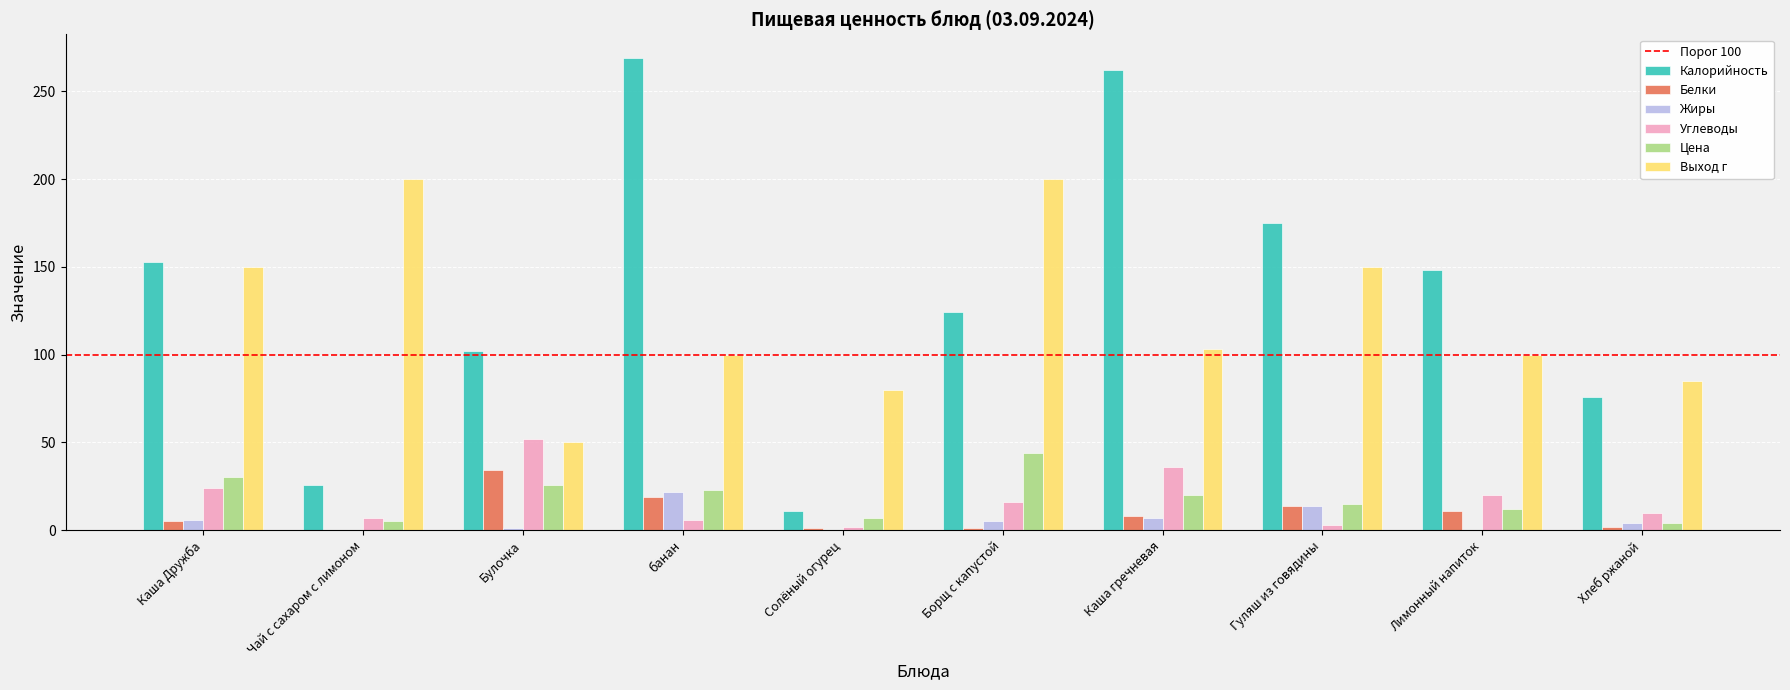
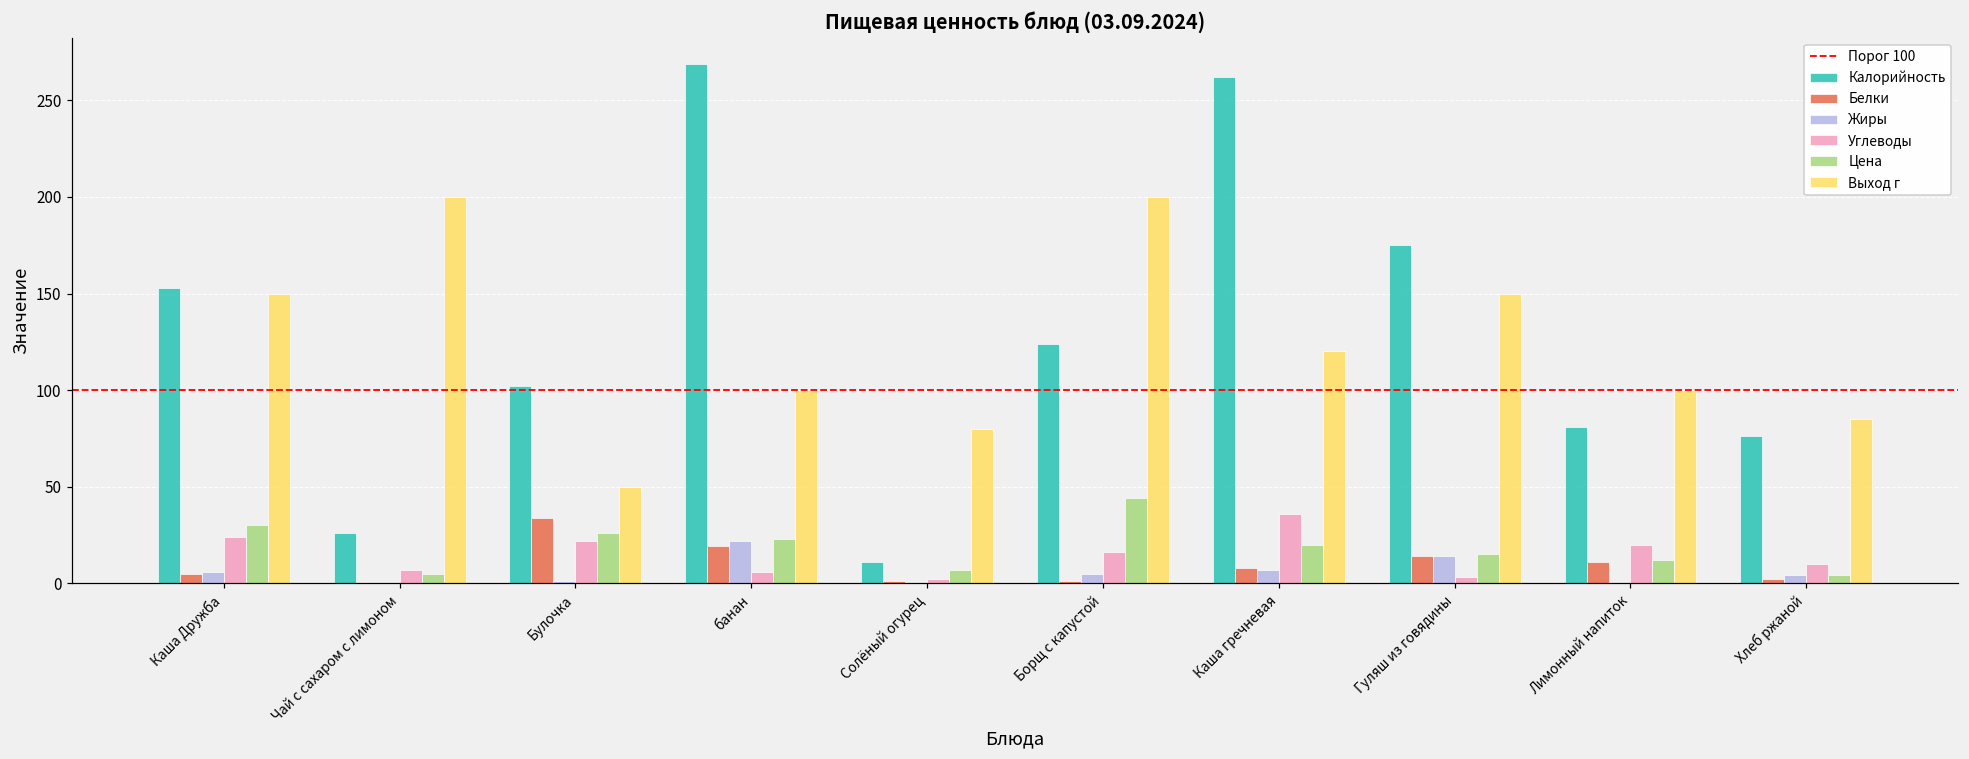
  {
    "Калорийность": {
      "Каша Дружба": 153,
      "Чай с сахаром с лимоном": 26,
      "Булочка": 102,
      "банан": 269,
      "Солёный огурец": 11,
      "Борщ с капустой": 124,
      "Каша гречневая": 262,
      "Гуляш из говядины": 175,
-     "Лимонный напиток": 148,
+     "Лимонный напиток": 81,
      "Хлеб ржаной": 76
    },
    "Белки": {
      "Каша Дружба": 5,
      "Чай с сахаром с лимоном": 0,
      "Булочка": 34,
      "банан": 19,
      "Каша гречневая": 8,
      "Гуляш из говядины": 14,
      "Лимонный напиток": 11,
      "Хлеб ржаной": 2
    },
    "Жиры": {
      "Каша Дружба": 6,
      "Чай с сахаром с лимоном": 0,
      "банан": 22,
      "Солёный огурец": 0,
      "Борщ с капустой": 5,
      "Каша гречневая": 7,
      "Гуляш из говядины": 14,
      "Лимонный напиток": 0,
      "Хлеб ржаной": 4
    },
    "Углеводы": {
      "Каша Дружба": 24,
      "Чай с сахаром с лимоном": 7,
-     "Булочка": 52,
+     "Булочка": 22,
      "банан": 6,
      "Солёный огурец": 2,
      "Борщ с капустой": 16,
      "Каша гречневая": 36,
      "Гуляш из говядины": 3,
      "Лимонный напиток": 20,
      "Хлеб ржаной": 10
    },
    "Цена": {
      "Каша Дружба": 30,
      "Чай с сахаром с лимоном": 5,
      "Булочка": 26,
      "банан": 23,
      "Солёный огурец": 7,
      "Борщ с капустой": 44,
      "Каша гречневая": 20,
      "Гуляш из говядины": 15,
      "Лимонный напиток": 12,
      "Хлеб ржаной": 4
    },
    "Выход г": {
      "Каша Дружба": 150,
      "Чай с сахаром с лимоном": 200,
      "Булочка": 50,
      "банан": 100,
      "Солёный огурец": 80,
      "Борщ с капустой": 200,
-     "Каша гречневая": 103,
+     "Каша гречневая": 120,
      "Гуляш из говядины": 150,
      "Лимонный напиток": 100,
      "Хлеб ржаной": 85
    }
  }
